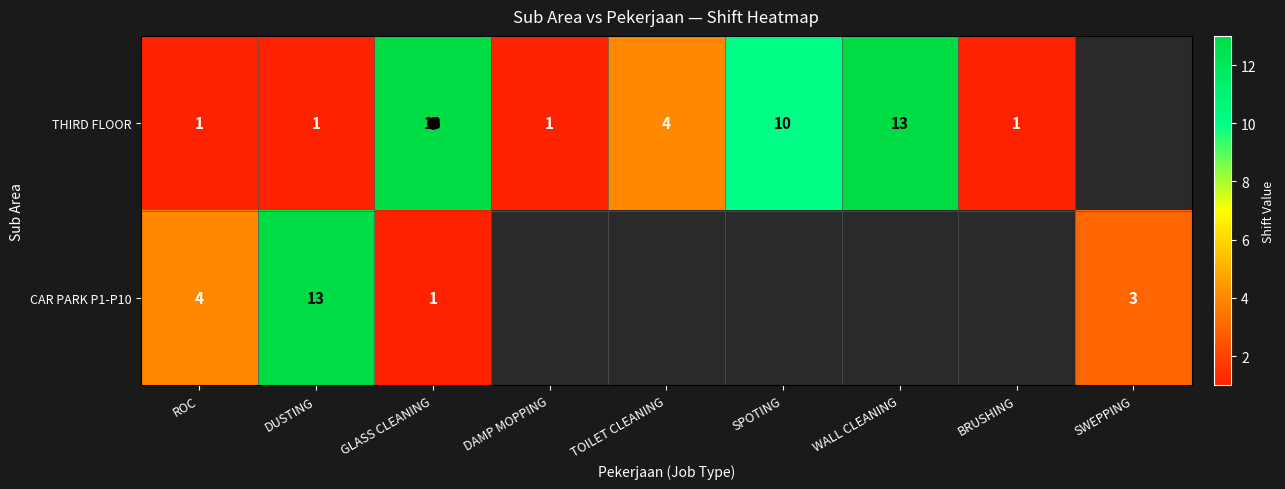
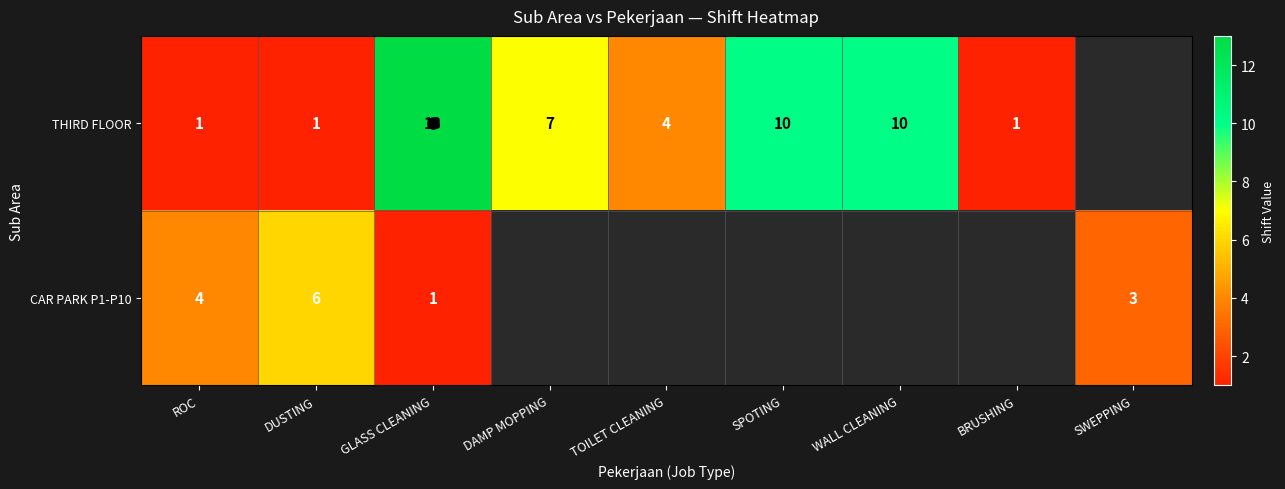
  {
    "THIRD FLOOR": {
      "ROC": 1,
      "DUSTING": 1,
-     "DAMP MOPPING": 1,
+     "DAMP MOPPING": 7,
      "TOILET CLEANING": 4,
      "SPOTING": 10,
-     "WALL CLEANING": 13,
+     "WALL CLEANING": 10,
      "BRUSHING": 1
    },
    "CAR PARK P1-P10": {
      "ROC": 4,
-     "DUSTING": 13,
+     "DUSTING": 6,
      "GLASS CLEANING": 1,
      "SWEPPING": 3
    }
  }
